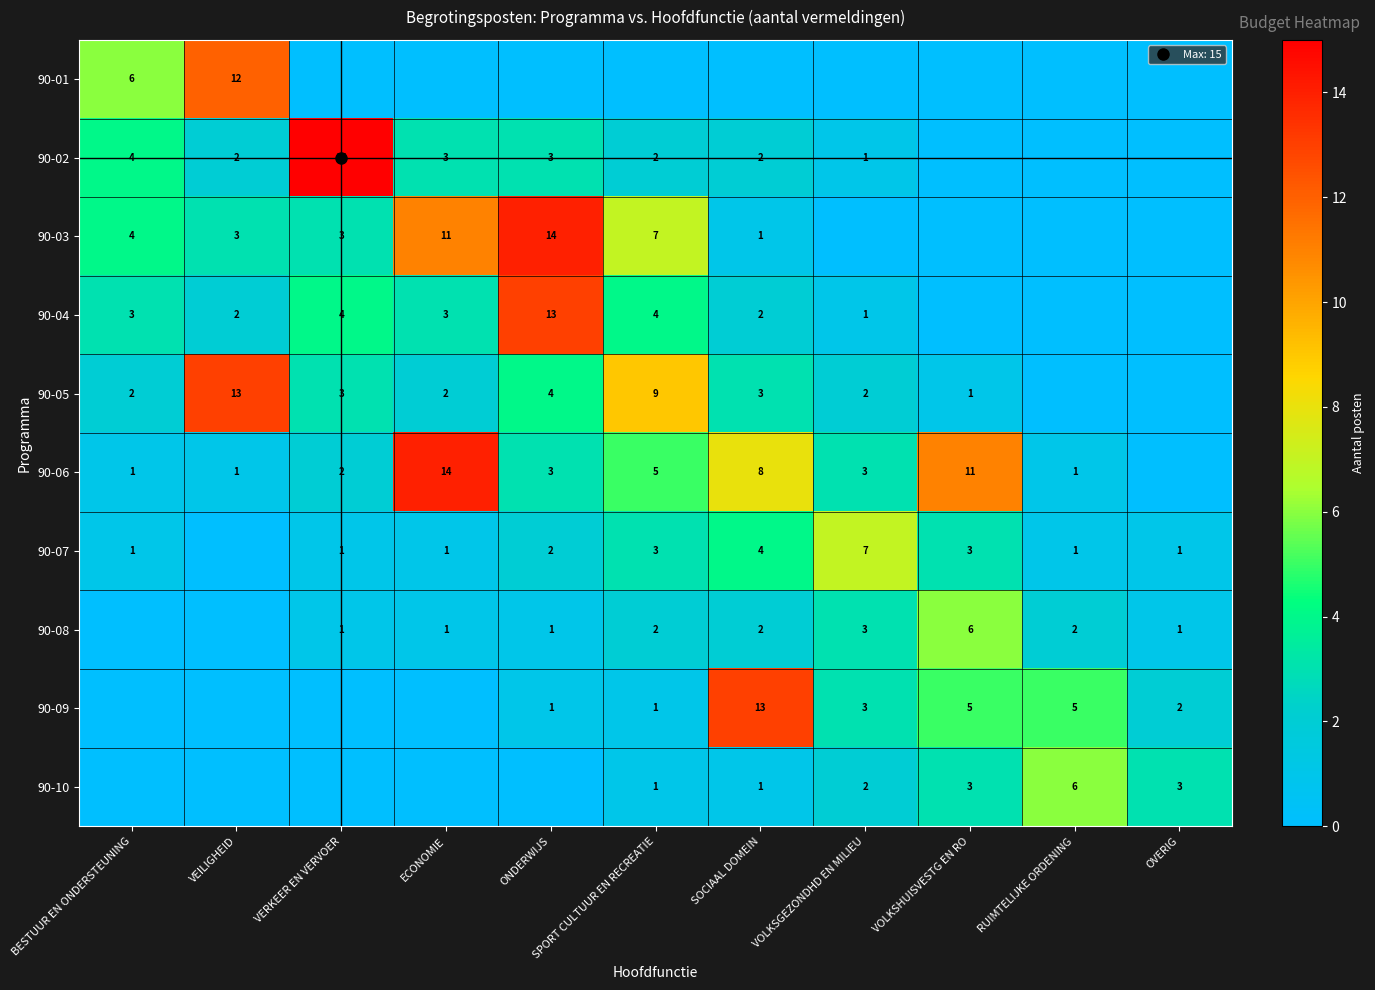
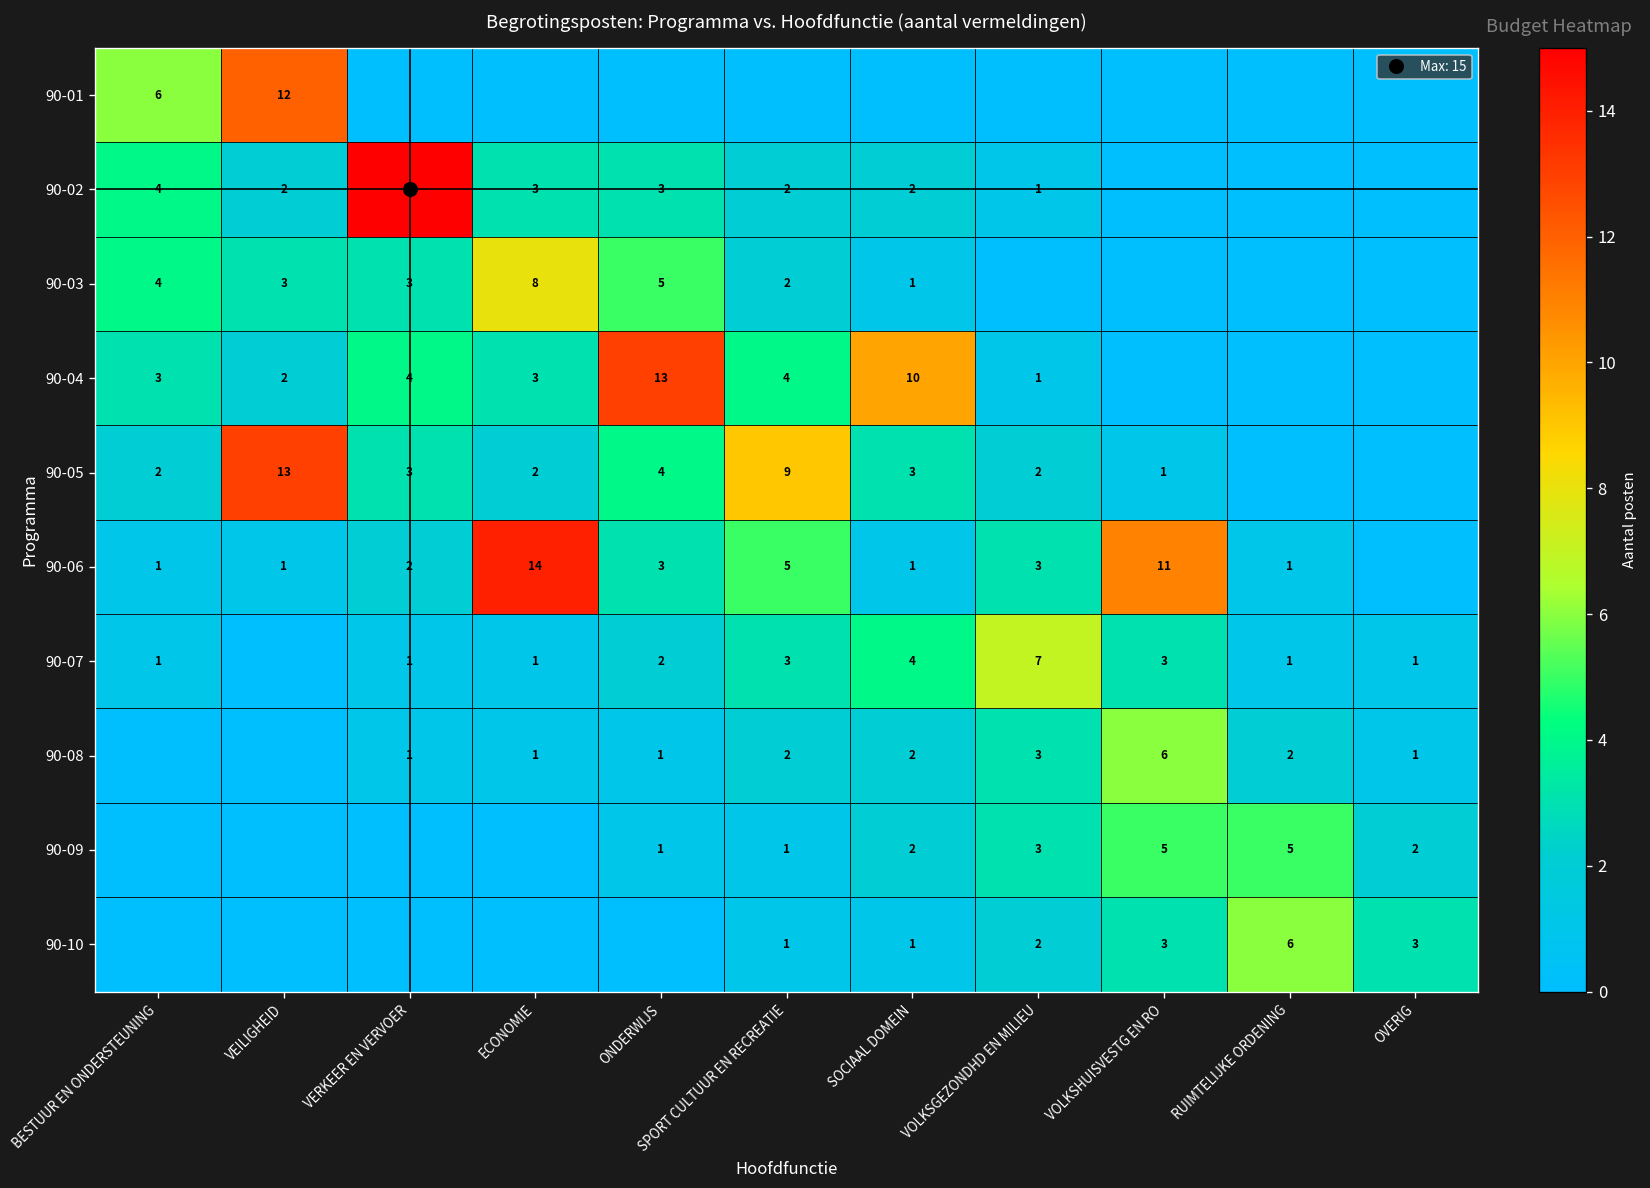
  {
    "90-01": {
      "BESTUUR EN ONDERSTEUNING": 6,
      "VEILIGHEID": 12
    },
    "90-02": {
      "BESTUUR EN ONDERSTEUNING": 4,
      "VEILIGHEID": 2,
      "ECONOMIE": 3,
      "ONDERWIJS": 3,
      "SPORT CULTUUR EN RECREATIE": 2,
      "SOCIAAL DOMEIN": 2,
      "VOLKSGEZONDHD EN MILIEU": 1
    },
    "90-03": {
      "BESTUUR EN ONDERSTEUNING": 4,
      "VEILIGHEID": 3,
      "VERKEER EN VERVOER": 3,
-     "ECONOMIE": 11,
-     "ONDERWIJS": 14,
-     "SPORT CULTUUR EN RECREATIE": 7,
+     "ECONOMIE": 8,
+     "ONDERWIJS": 5,
+     "SPORT CULTUUR EN RECREATIE": 2,
      "SOCIAAL DOMEIN": 1
    },
    "90-04": {
      "BESTUUR EN ONDERSTEUNING": 3,
      "VEILIGHEID": 2,
      "VERKEER EN VERVOER": 4,
      "ECONOMIE": 3,
      "ONDERWIJS": 13,
      "SPORT CULTUUR EN RECREATIE": 4,
-     "SOCIAAL DOMEIN": 2,
+     "SOCIAAL DOMEIN": 10,
      "VOLKSGEZONDHD EN MILIEU": 1
    },
    "90-05": {
      "BESTUUR EN ONDERSTEUNING": 2,
      "VEILIGHEID": 13,
      "VERKEER EN VERVOER": 3,
      "ECONOMIE": 2,
      "ONDERWIJS": 4,
      "SPORT CULTUUR EN RECREATIE": 9,
      "SOCIAAL DOMEIN": 3,
      "VOLKSGEZONDHD EN MILIEU": 2,
      "VOLKSHUISVESTG EN RO": 1
    },
    "90-06": {
      "BESTUUR EN ONDERSTEUNING": 1,
      "VEILIGHEID": 1,
      "VERKEER EN VERVOER": 2,
      "ECONOMIE": 14,
      "ONDERWIJS": 3,
      "SPORT CULTUUR EN RECREATIE": 5,
-     "SOCIAAL DOMEIN": 8,
+     "SOCIAAL DOMEIN": 1,
      "VOLKSGEZONDHD EN MILIEU": 3,
      "VOLKSHUISVESTG EN RO": 11,
      "RUIMTELIJKE ORDENING": 1
    },
    "90-07": {
      "BESTUUR EN ONDERSTEUNING": 1,
      "VERKEER EN VERVOER": 1,
      "ECONOMIE": 1,
      "ONDERWIJS": 2,
      "SPORT CULTUUR EN RECREATIE": 3,
      "SOCIAAL DOMEIN": 4,
      "VOLKSGEZONDHD EN MILIEU": 7,
      "VOLKSHUISVESTG EN RO": 3,
      "RUIMTELIJKE ORDENING": 1,
      "OVERIG": 1
    },
    "90-08": {
      "VERKEER EN VERVOER": 1,
      "ECONOMIE": 1,
      "ONDERWIJS": 1,
      "SPORT CULTUUR EN RECREATIE": 2,
      "SOCIAAL DOMEIN": 2,
      "VOLKSGEZONDHD EN MILIEU": 3,
      "VOLKSHUISVESTG EN RO": 6,
      "RUIMTELIJKE ORDENING": 2,
      "OVERIG": 1
    },
    "90-09": {
      "ONDERWIJS": 1,
      "SPORT CULTUUR EN RECREATIE": 1,
-     "SOCIAAL DOMEIN": 13,
+     "SOCIAAL DOMEIN": 2,
      "VOLKSGEZONDHD EN MILIEU": 3,
      "VOLKSHUISVESTG EN RO": 5,
      "RUIMTELIJKE ORDENING": 5,
      "OVERIG": 2
    },
    "90-10": {
      "SPORT CULTUUR EN RECREATIE": 1,
      "SOCIAAL DOMEIN": 1,
      "VOLKSGEZONDHD EN MILIEU": 2,
      "VOLKSHUISVESTG EN RO": 3,
      "RUIMTELIJKE ORDENING": 6,
      "OVERIG": 3
    }
  }
